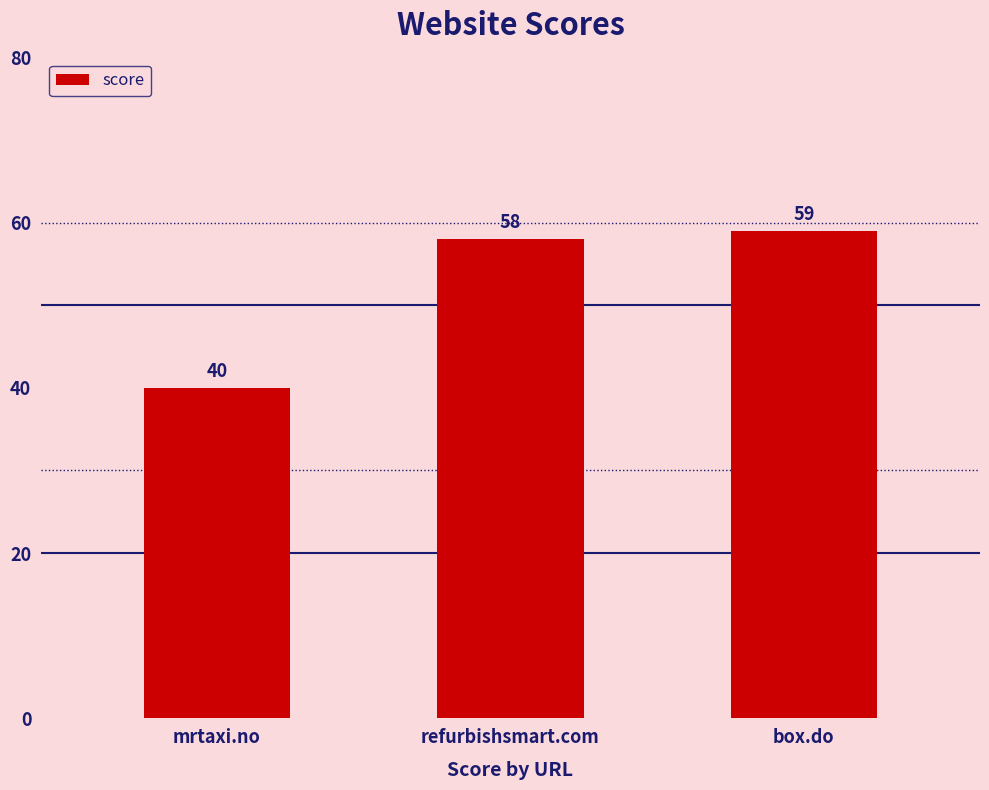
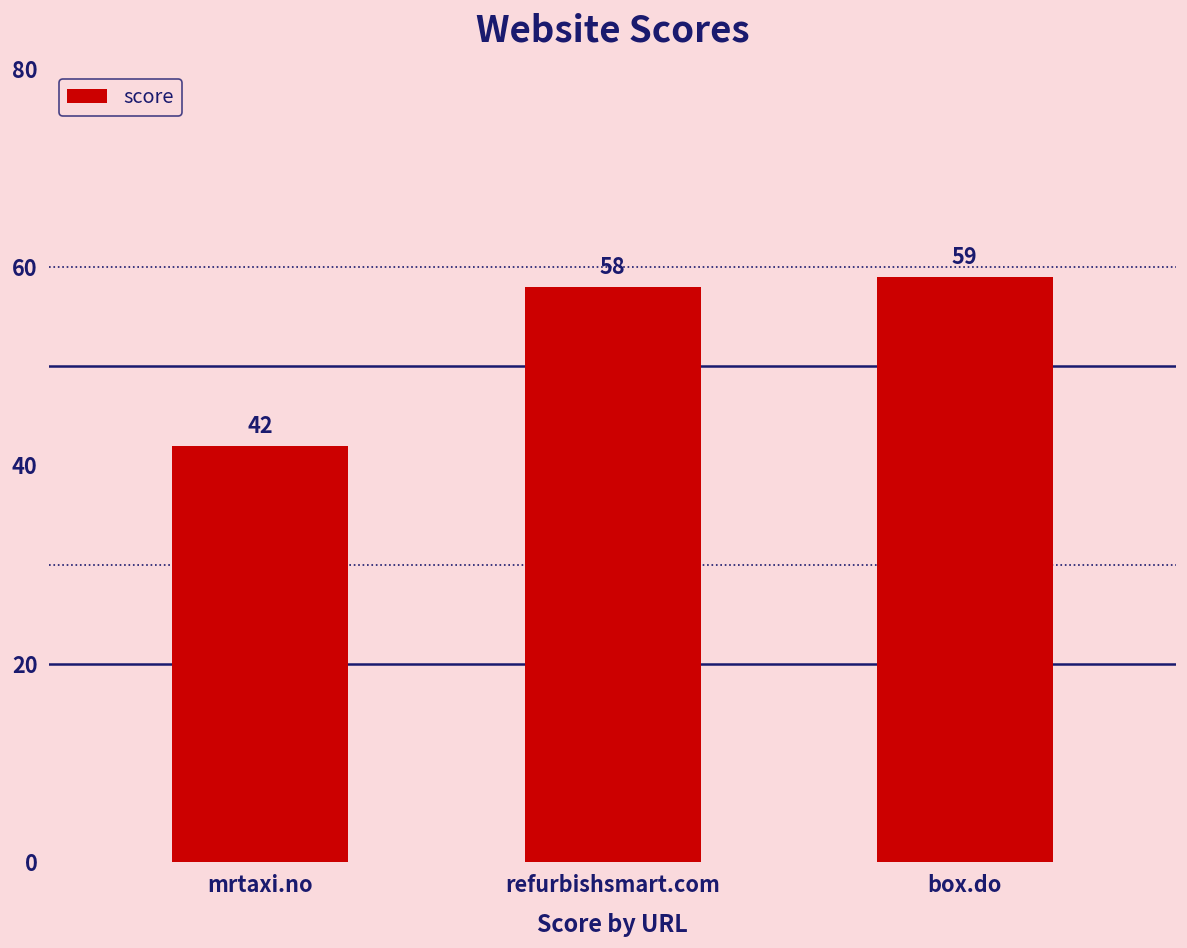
  {
-   "mrtaxi.no": 40,
+   "mrtaxi.no": 42,
    "refurbishsmart.com": 58,
    "box.do": 59
  }
